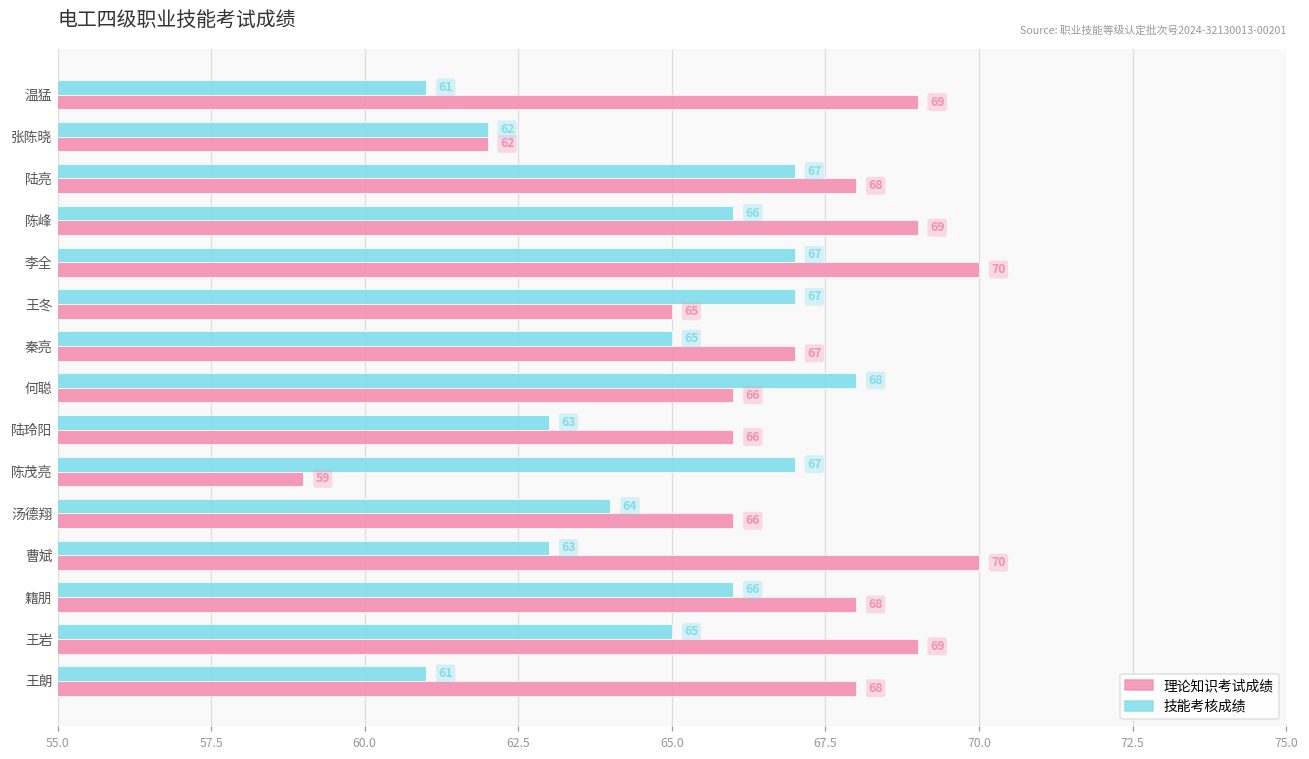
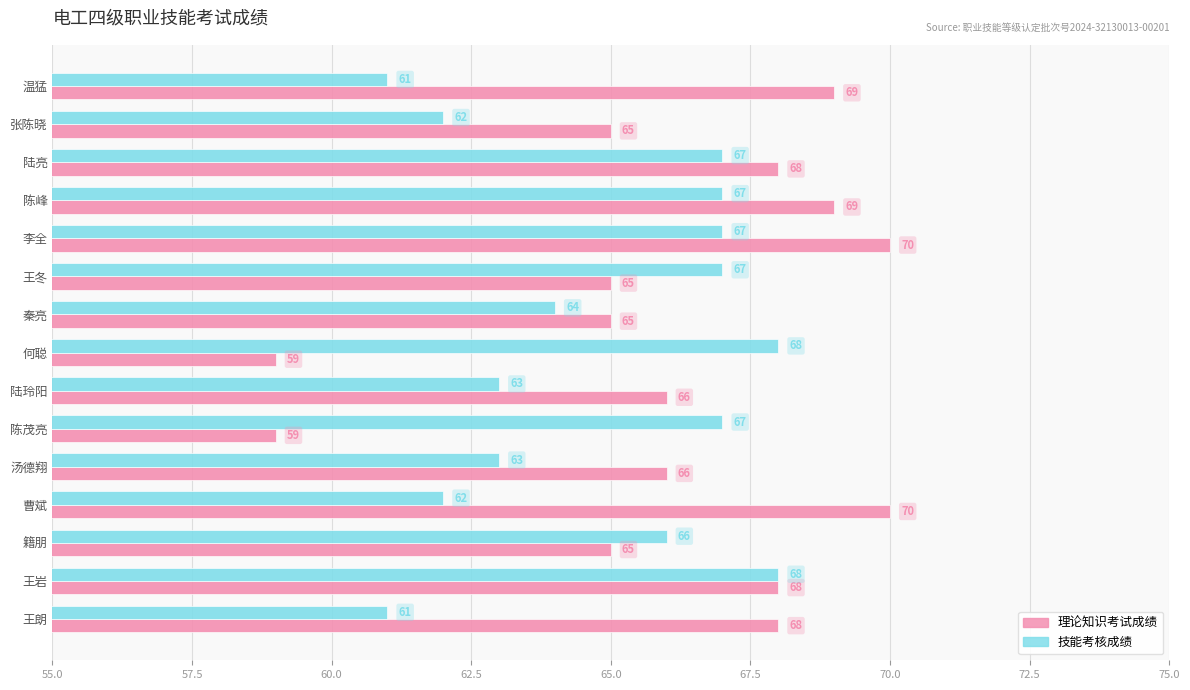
  {
    "理论知识考试成绩": {
-     "张陈晓": 62,
-     "秦亮": 67,
-     "何聪": 66,
-     "籍朋": 68,
-     "王岩": 69
+     "张陈晓": 65,
+     "秦亮": 65,
+     "何聪": 59,
+     "籍朋": 65,
+     "王岩": 68
    },
    "技能考核成绩": {
-     "陈峰": 66,
-     "秦亮": 65,
-     "汤德翔": 64,
-     "曹斌": 63,
-     "王岩": 65
+     "陈峰": 67,
+     "秦亮": 64,
+     "汤德翔": 63,
+     "曹斌": 62,
+     "王岩": 68
    }
  }
